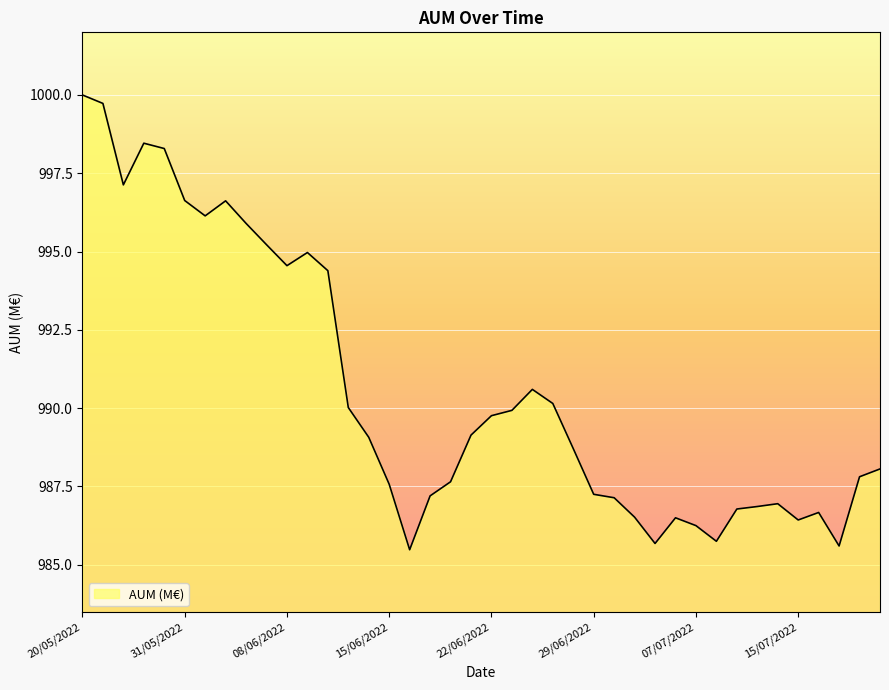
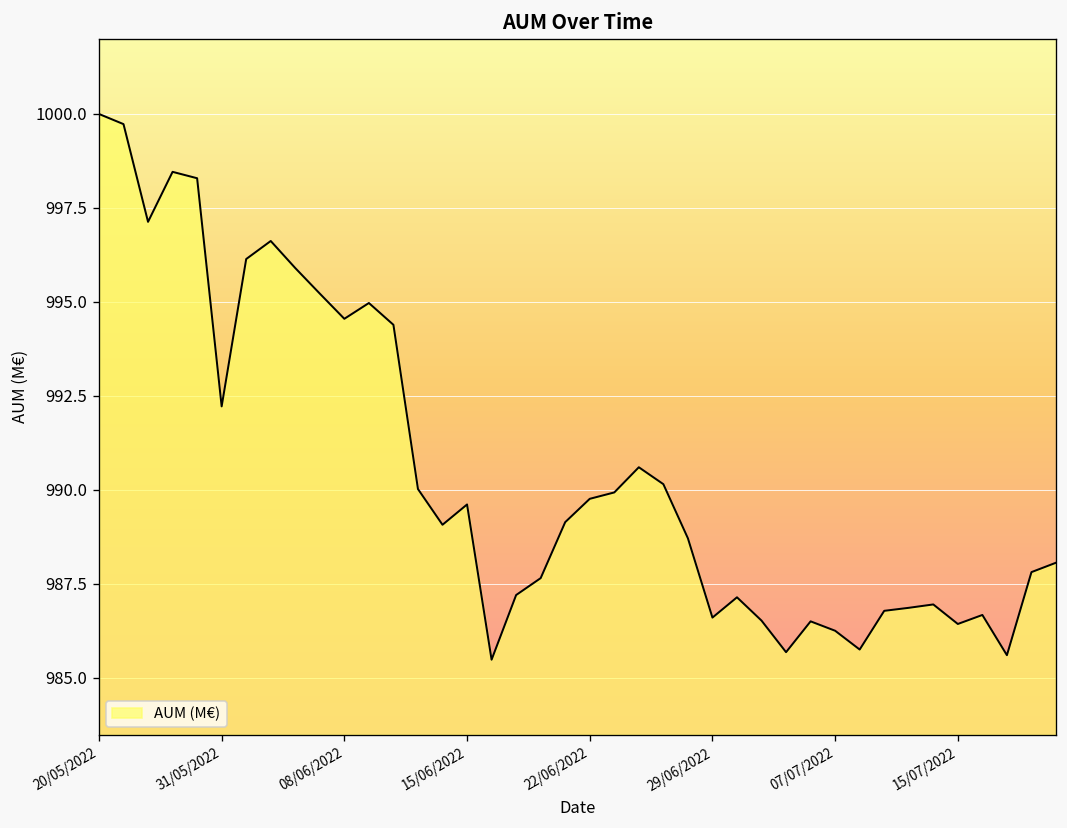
  {
    "20/05/2022": 1000.0,
-   "31/05/2022": 996.6,
+   "31/05/2022": 992.2,
    "08/06/2022": 994.6,
-   "15/06/2022": 987.6,
+   "15/06/2022": 989.6,
    "22/06/2022": 989.8,
-   "29/06/2022": 987.3,
+   "29/06/2022": 986.6,
    "07/07/2022": 986.3,
    "15/07/2022": 986.4
  }
